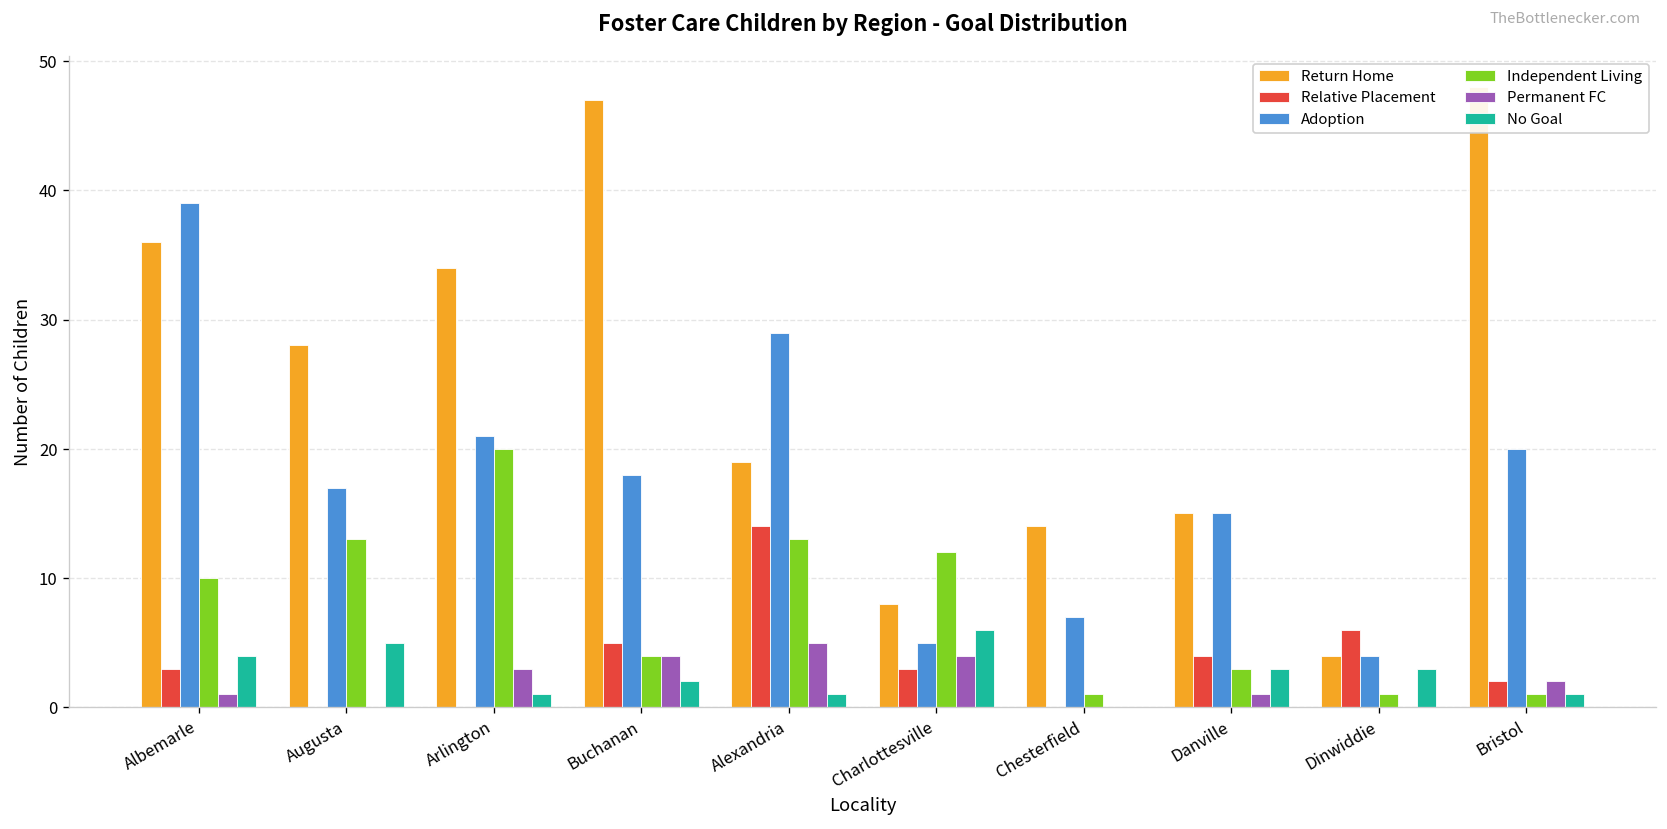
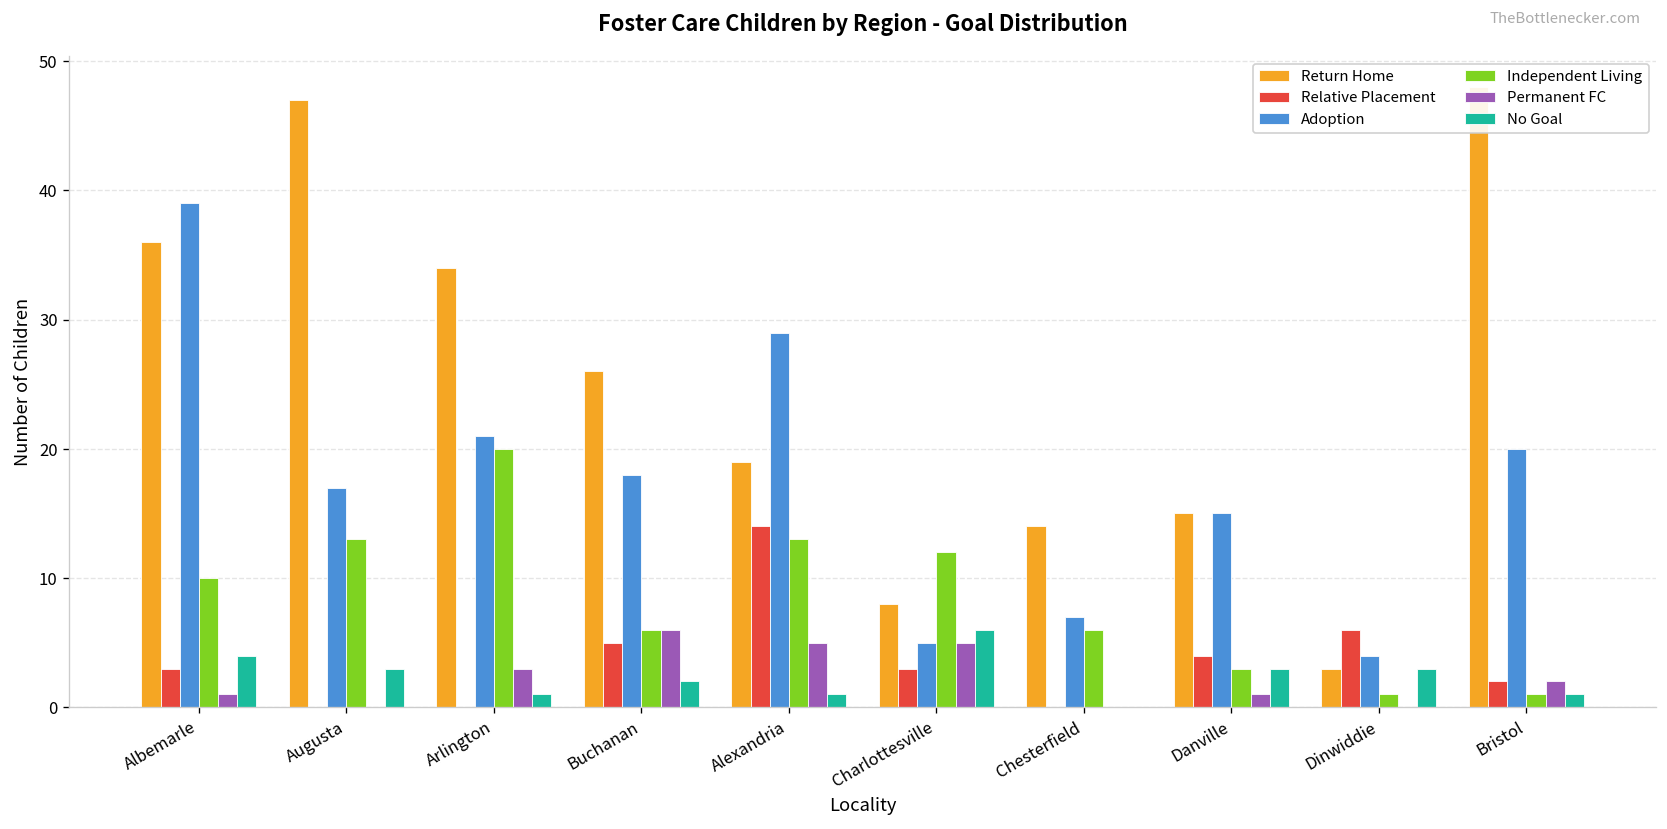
  {
    "Return Home": {
      "Albemarle": 36,
-     "Augusta": 28,
+     "Augusta": 47,
      "Arlington": 34,
-     "Buchanan": 47,
+     "Buchanan": 26,
      "Alexandria": 19,
      "Charlottesville": 8,
      "Chesterfield": 14,
      "Danville": 15,
-     "Dinwiddie": 4
+     "Dinwiddie": 3
    },
    "Relative Placement": {
      "Albemarle": 3,
      "Augusta": 0,
      "Arlington": 0,
      "Buchanan": 5,
      "Alexandria": 14,
      "Charlottesville": 3,
      "Chesterfield": 0,
      "Danville": 4,
      "Dinwiddie": 6,
      "Bristol": 2
    },
    "Adoption": {
      "Albemarle": 39,
      "Augusta": 17,
      "Arlington": 21,
      "Buchanan": 18,
      "Alexandria": 29,
      "Charlottesville": 5,
      "Chesterfield": 7,
      "Danville": 15,
      "Dinwiddie": 4,
      "Bristol": 20
    },
    "Independent Living": {
      "Albemarle": 10,
      "Augusta": 13,
      "Arlington": 20,
-     "Buchanan": 4,
+     "Buchanan": 6,
      "Alexandria": 13,
      "Charlottesville": 12,
-     "Chesterfield": 1,
+     "Chesterfield": 6,
      "Danville": 3,
      "Dinwiddie": 1,
      "Bristol": 1
    },
    "Permanent FC": {
      "Albemarle": 1,
      "Augusta": 0,
      "Arlington": 3,
-     "Buchanan": 4,
+     "Buchanan": 6,
      "Alexandria": 5,
-     "Charlottesville": 4,
+     "Charlottesville": 5,
      "Chesterfield": 0,
      "Danville": 1,
      "Dinwiddie": 0,
      "Bristol": 2
    },
    "No Goal": {
      "Albemarle": 4,
-     "Augusta": 5,
+     "Augusta": 3,
      "Arlington": 1,
      "Buchanan": 2,
      "Alexandria": 1,
      "Charlottesville": 6,
      "Chesterfield": 0,
      "Danville": 3,
      "Dinwiddie": 3,
      "Bristol": 1
    }
  }
